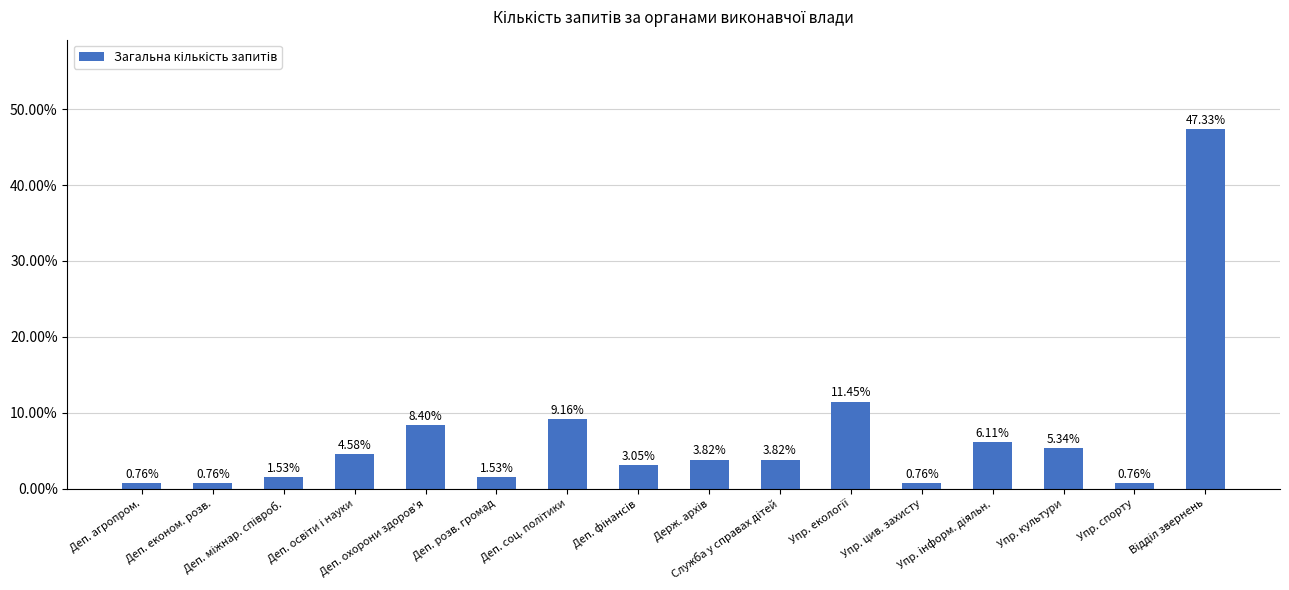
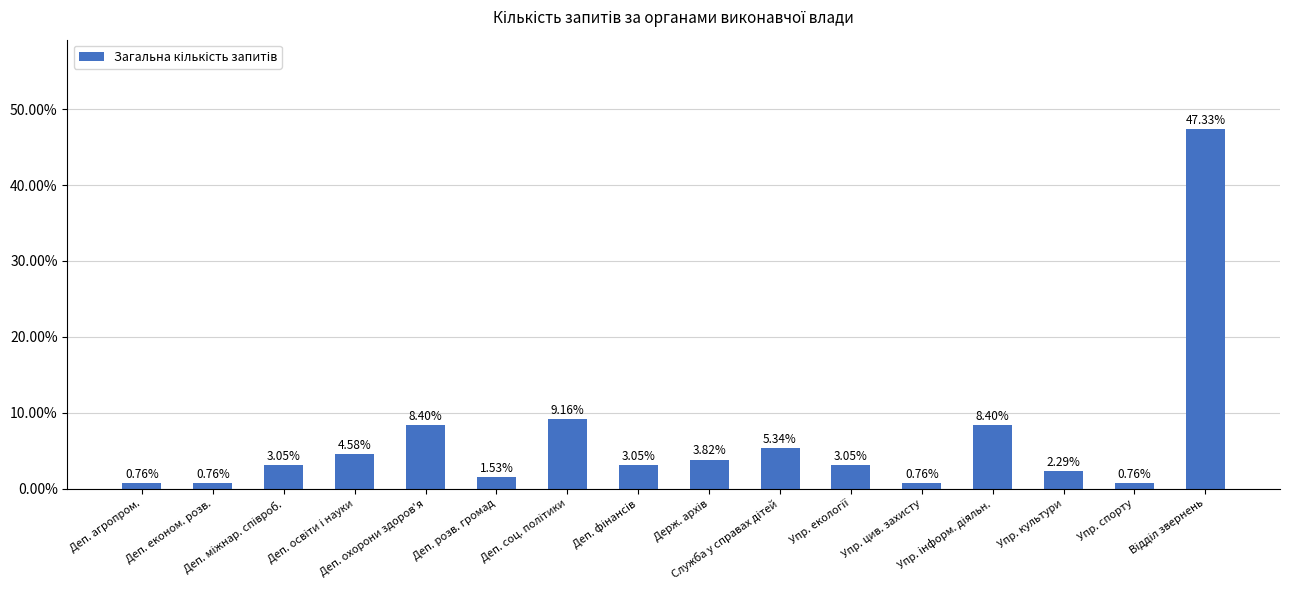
  {
    "Деп. агропром.": "0.76%",
    "Деп. економ. розв.": "0.76%",
-   "Деп. міжнар. співроб.": "1.53%",
+   "Деп. міжнар. співроб.": "3.05%",
    "Деп. освіти і науки": "4.58%",
    "Деп. охорони здоров'я": "8.40%",
    "Деп. розв. громад": "1.53%",
    "Деп. соц. політики": "9.16%",
    "Деп. фінансів": "3.05%",
    "Держ. архів": "3.82%",
-   "Служба у справах дітей": "3.82%",
-   "Упр. екології": "11.45%",
+   "Служба у справах дітей": "5.34%",
+   "Упр. екології": "3.05%",
    "Упр. цив. захисту": "0.76%",
-   "Упр. інформ. діяльн.": "6.11%",
-   "Упр. культури": "5.34%",
+   "Упр. інформ. діяльн.": "8.40%",
+   "Упр. культури": "2.29%",
    "Упр. спорту": "0.76%",
    "Відділ звернень": "47.33%"
  }
